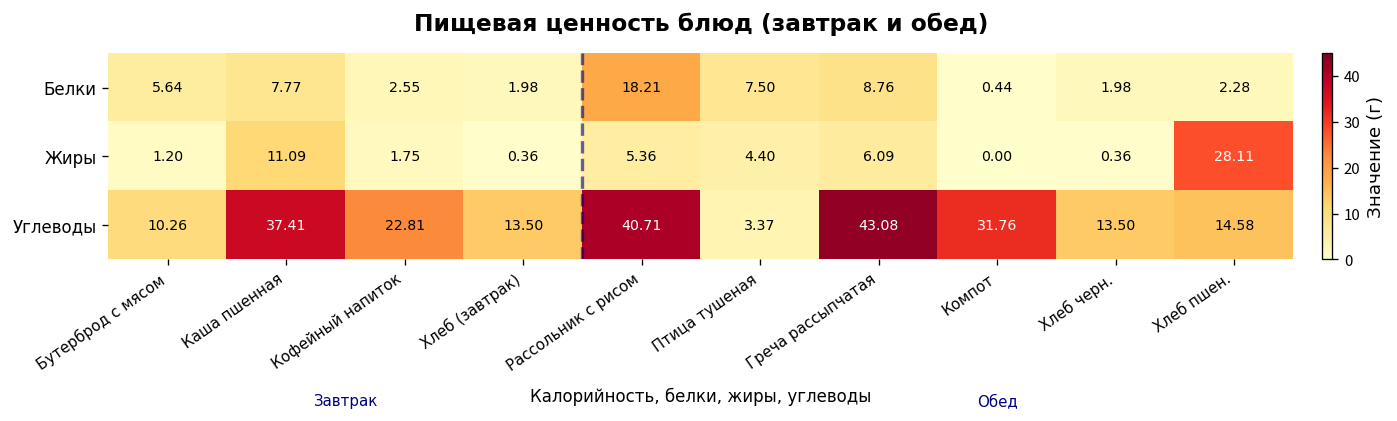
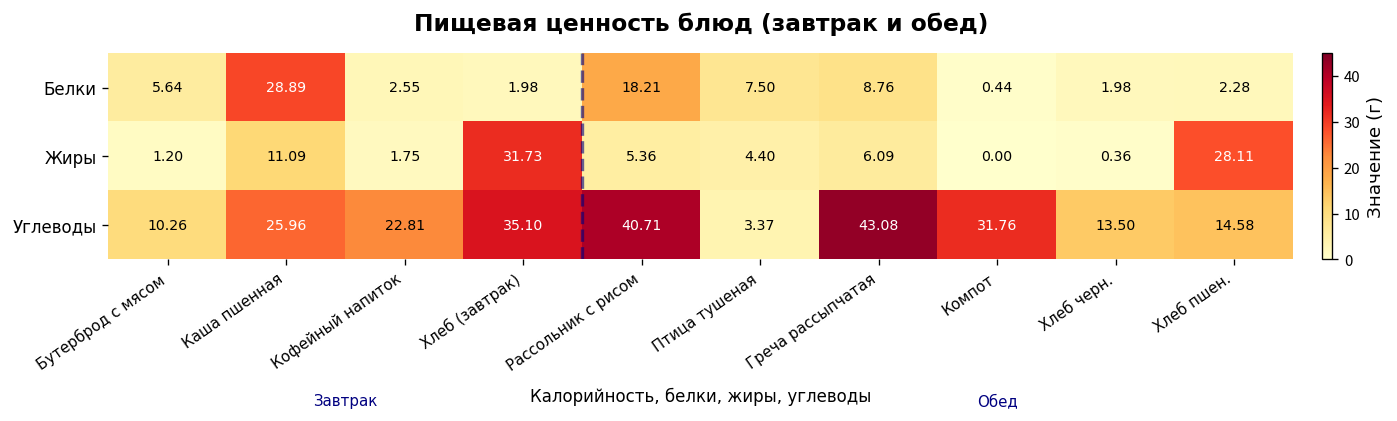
  {
    "Белки": {
      "Бутерброд с мясом": 5.64,
-     "Каша пшенная": 7.77,
+     "Каша пшенная": 28.89,
      "Кофейный напиток": 2.55,
      "Хлеб (завтрак)": 1.98,
      "Рассольник с рисом": 18.21,
      "Птица тушеная": 7.50,
      "Греча рассыпчатая": 8.76,
      "Компот": 0.44,
      "Хлеб черн.": 1.98,
      "Хлеб пшен.": 2.28
    },
    "Жиры": {
      "Бутерброд с мясом": 1.20,
      "Каша пшенная": 11.09,
      "Кофейный напиток": 1.75,
-     "Хлеб (завтрак)": 0.36,
+     "Хлеб (завтрак)": 31.73,
      "Рассольник с рисом": 5.36,
      "Птица тушеная": 4.40,
      "Греча рассыпчатая": 6.09,
      "Компот": 0.00,
      "Хлеб черн.": 0.36,
      "Хлеб пшен.": 28.11
    },
    "Углеводы": {
      "Бутерброд с мясом": 10.26,
-     "Каша пшенная": 37.41,
+     "Каша пшенная": 25.96,
      "Кофейный напиток": 22.81,
-     "Хлеб (завтрак)": 13.50,
+     "Хлеб (завтрак)": 35.10,
      "Рассольник с рисом": 40.71,
      "Птица тушеная": 3.37,
      "Греча рассыпчатая": 43.08,
      "Компот": 31.76,
      "Хлеб черн.": 13.50,
      "Хлеб пшен.": 14.58
    }
  }
